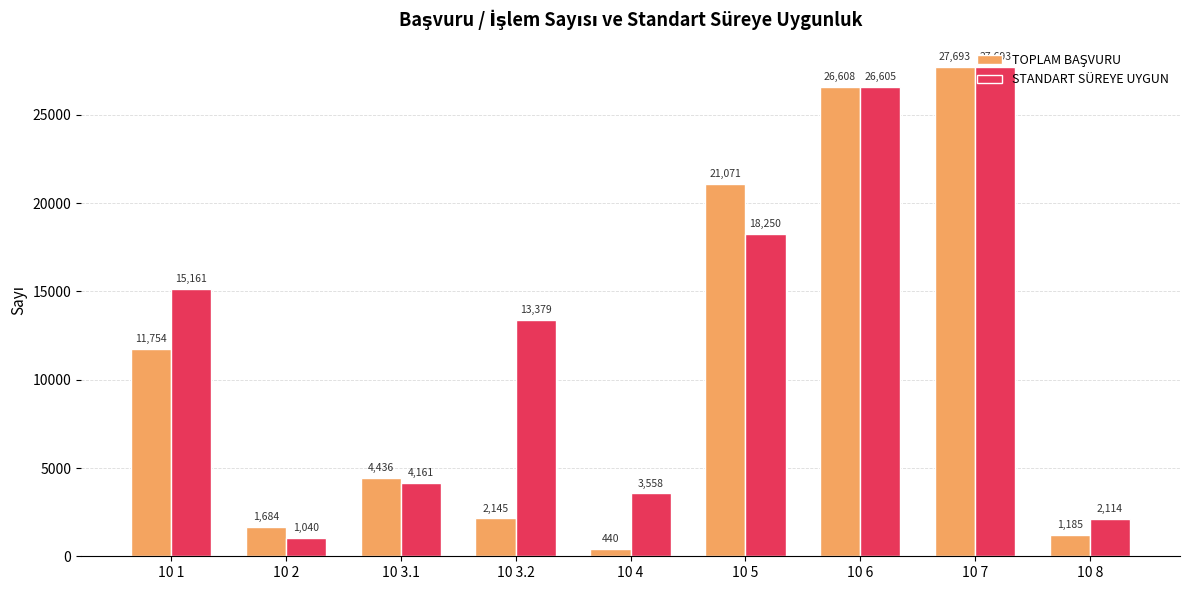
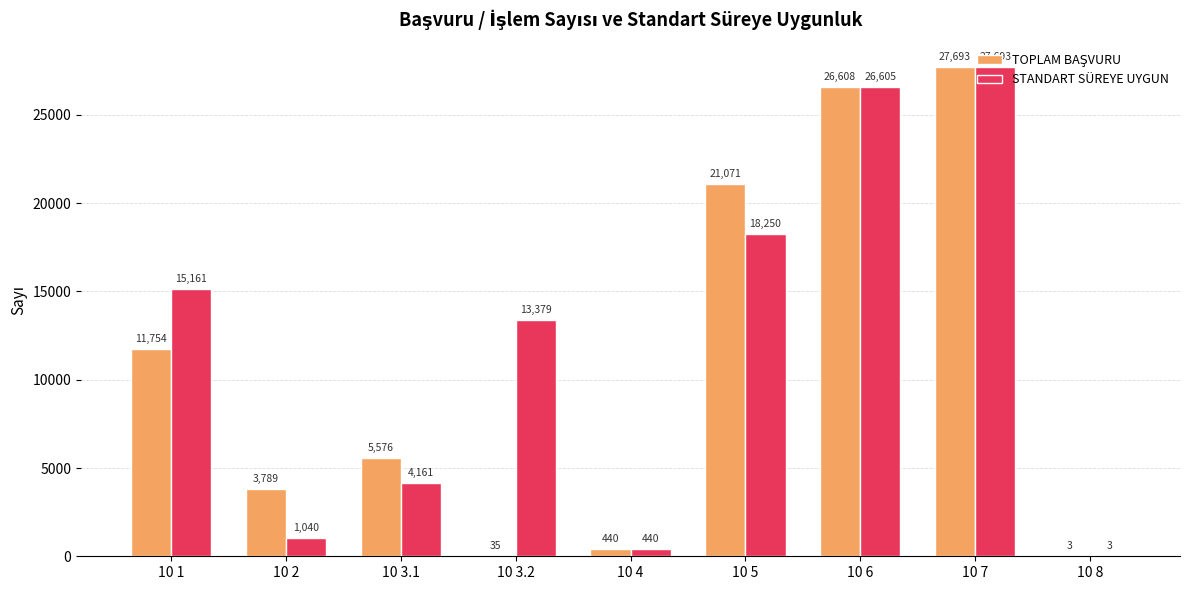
  {
    "TOPLAM BAŞVURU": {
      "10 1": "11,754",
-     "10 2": "1,684",
-     "10 3.1": "4,436",
-     "10 3.2": "2,145",
+     "10 2": "3,789",
+     "10 3.1": "5,576",
+     "10 3.2": "35",
      "10 4": "440",
      "10 5": "21,071",
      "10 6": "26,608",
      "10 7": "27,693",
-     "10 8": "1,185"
+     "10 8": "3"
    },
    "STANDART SÜREYE UYGUN": {
      "10 1": "15,161",
      "10 2": "1,040",
      "10 3.1": "4,161",
      "10 3.2": "13,379",
-     "10 4": "3,558",
+     "10 4": "440",
      "10 5": "18,250",
      "10 6": "26,605",
      "10 7": "27,693",
-     "10 8": "2,114"
+     "10 8": "3"
    }
  }
